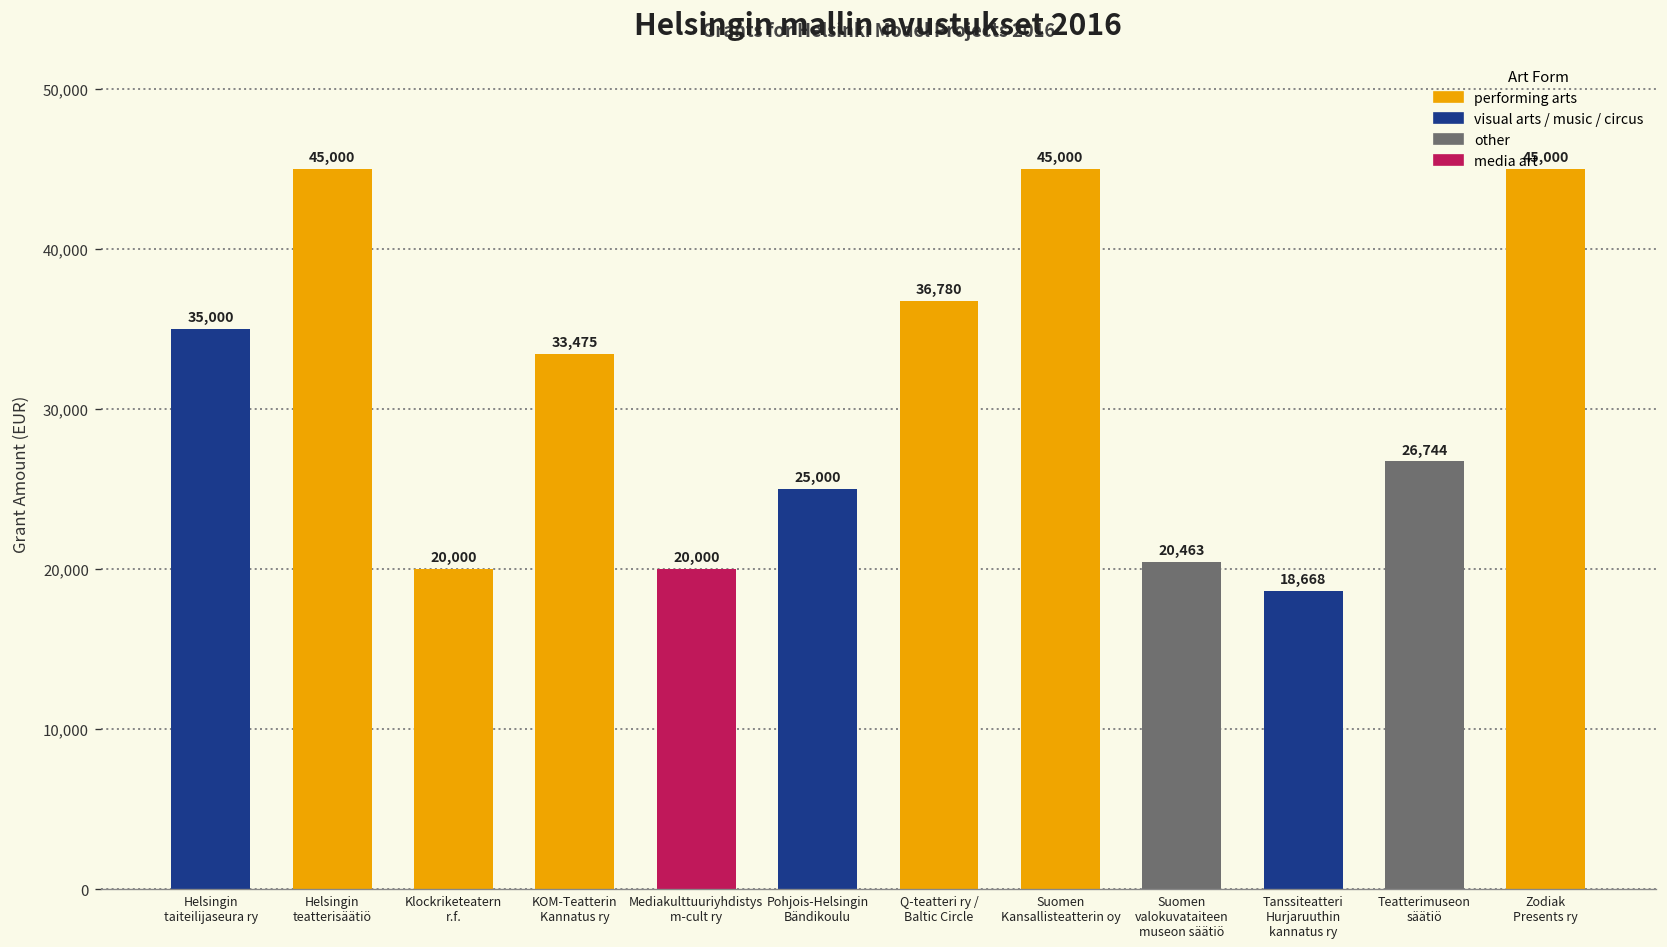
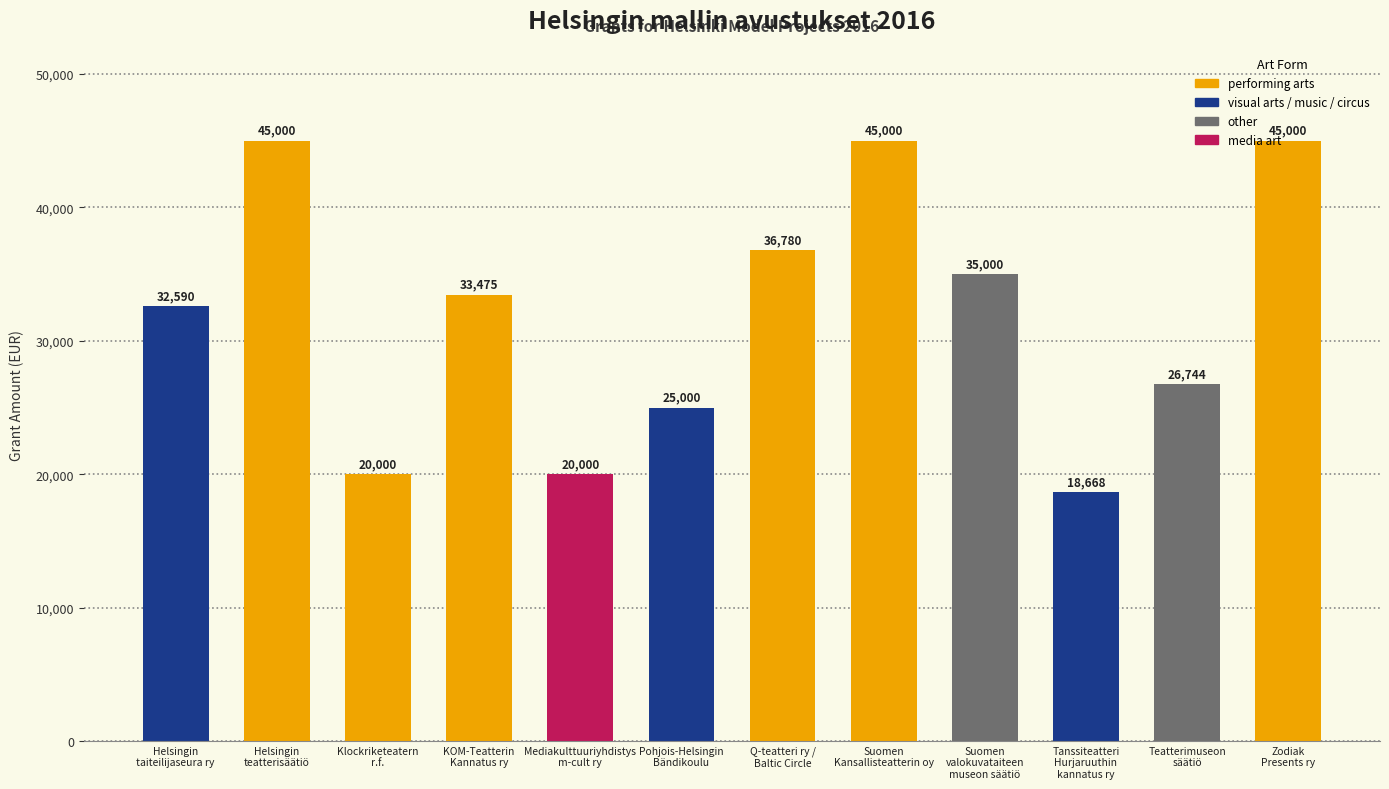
  {
-   "Helsingin taiteilijaseura ry": "35,000",
+   "Helsingin taiteilijaseura ry": "32,590",
    "Helsingin teatterisäätiö": "45,000",
    "Klockriketeatern r.f.": "20,000",
    "KOM-Teatterin Kannatus ry": "33,475",
    "Mediakulttuuriyhdistys m-cult ry": "20,000",
    "Pohjois-Helsingin Bändikoulu": "25,000",
    "Q-teatteri ry / Baltic Circle": "36,780",
    "Suomen Kansallisteatterin oy": "45,000",
-   "Suomen valokuvataiteen museon säätiö": "20,463",
+   "Suomen valokuvataiteen museon säätiö": "35,000",
    "Tanssiteatteri Hurjaruuthin kannatus ry": "18,668",
    "Teatterimuseon säätiö": "26,744",
    "Zodiak Presents ry": "45,000"
  }
